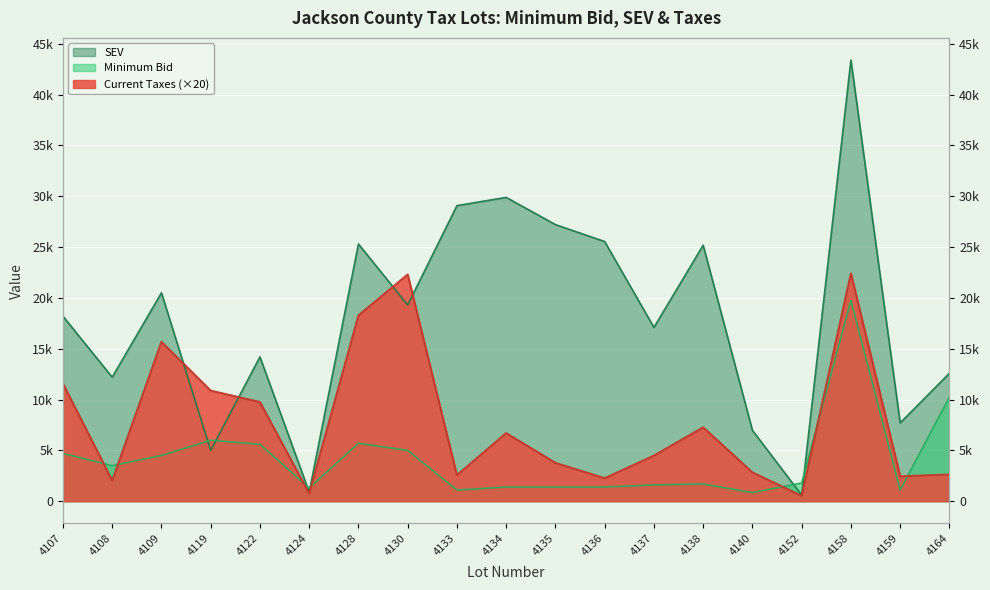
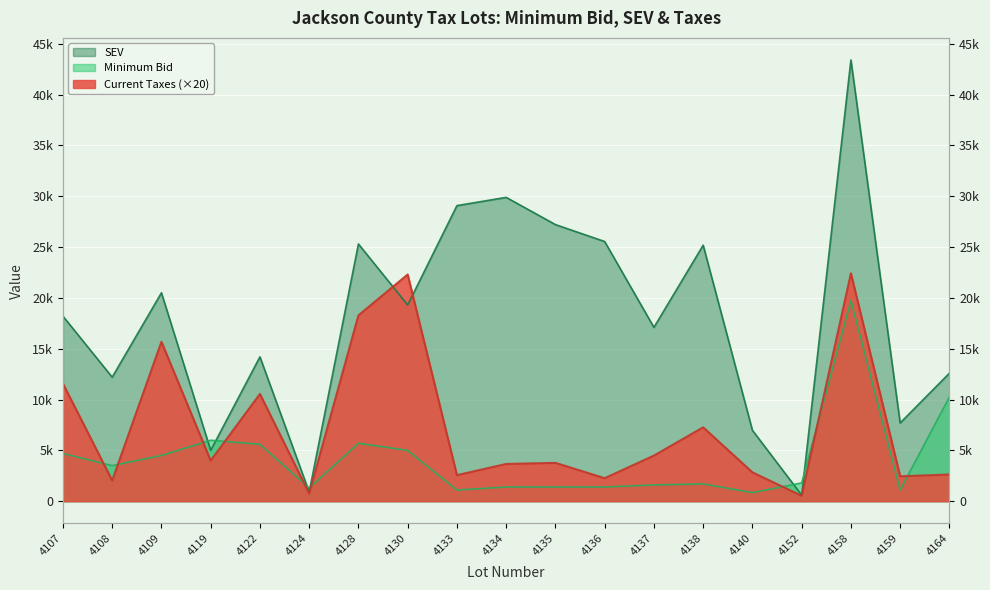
  {
    "Current Taxes (×20)": {
      "4107": 11600,
      "4108": 2000,
      "4109": 15700,
-     "4119": 10900,
-     "4122": 9800,
+     "4119": 4000,
+     "4122": 10500,
      "4128": 18300,
      "4130": 22300,
      "4133": 2600,
-     "4134": 6700,
+     "4134": 3700,
      "4135": 3800,
      "4136": 2300,
      "4137": 4500,
      "4138": 7300,
      "4140": 2800,
      "4158": 22400,
      "4159": 2400,
      "4164": 2600
    }
  }
